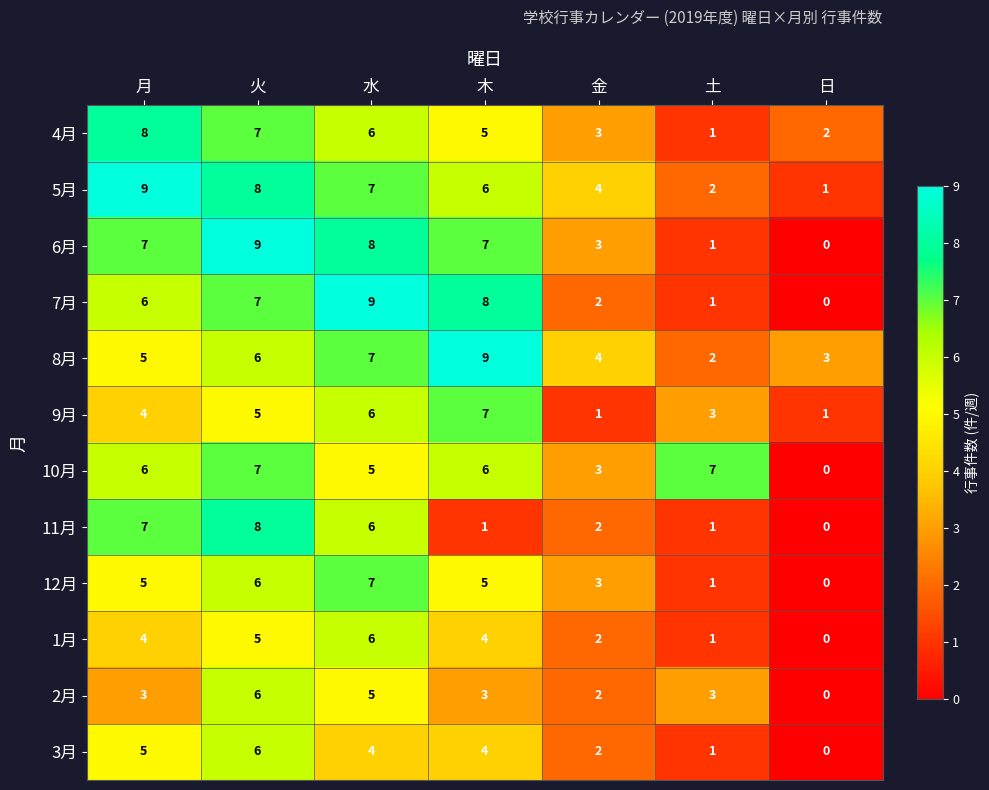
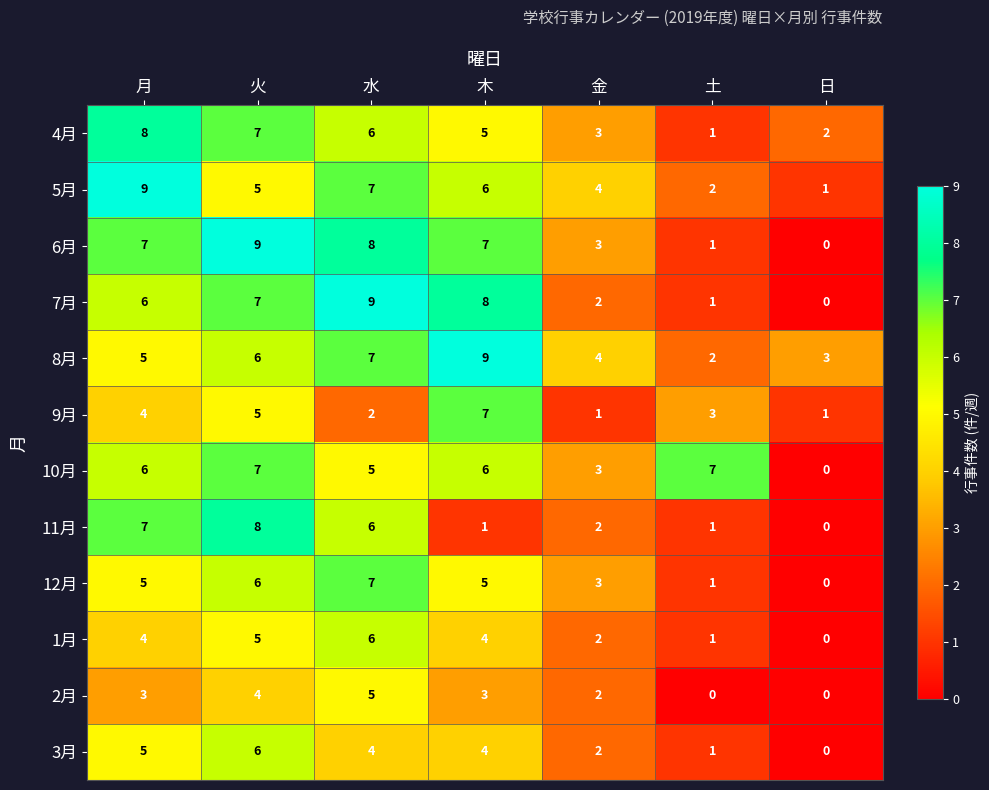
  {
    "4月": {
      "月": 8,
      "火": 7,
      "水": 6,
      "木": 5,
      "金": 3,
      "土": 1,
      "日": 2
    },
    "5月": {
      "月": 9,
-     "火": 8,
+     "火": 5,
      "水": 7,
      "木": 6,
      "金": 4,
      "土": 2,
      "日": 1
    },
    "6月": {
      "月": 7,
      "火": 9,
      "水": 8,
      "木": 7,
      "金": 3,
      "土": 1,
      "日": 0
    },
    "7月": {
      "月": 6,
      "火": 7,
      "水": 9,
      "木": 8,
      "金": 2,
      "土": 1,
      "日": 0
    },
    "8月": {
      "月": 5,
      "火": 6,
      "水": 7,
      "木": 9,
      "金": 4,
      "土": 2,
      "日": 3
    },
    "9月": {
      "月": 4,
      "火": 5,
-     "水": 6,
+     "水": 2,
      "木": 7,
      "金": 1,
      "土": 3,
      "日": 1
    },
    "10月": {
      "月": 6,
      "火": 7,
      "水": 5,
      "木": 6,
      "金": 3,
      "土": 7,
      "日": 0
    },
    "11月": {
      "月": 7,
      "火": 8,
      "水": 6,
      "木": 1,
      "金": 2,
      "土": 1,
      "日": 0
    },
    "12月": {
      "月": 5,
      "火": 6,
      "水": 7,
      "木": 5,
      "金": 3,
      "土": 1,
      "日": 0
    },
    "1月": {
      "月": 4,
      "火": 5,
      "水": 6,
      "木": 4,
      "金": 2,
      "土": 1,
      "日": 0
    },
    "2月": {
      "月": 3,
-     "火": 6,
+     "火": 4,
      "水": 5,
      "木": 3,
      "金": 2,
-     "土": 3,
+     "土": 0,
      "日": 0
    },
    "3月": {
      "月": 5,
      "火": 6,
      "水": 4,
      "木": 4,
      "金": 2,
      "土": 1,
      "日": 0
    }
  }
